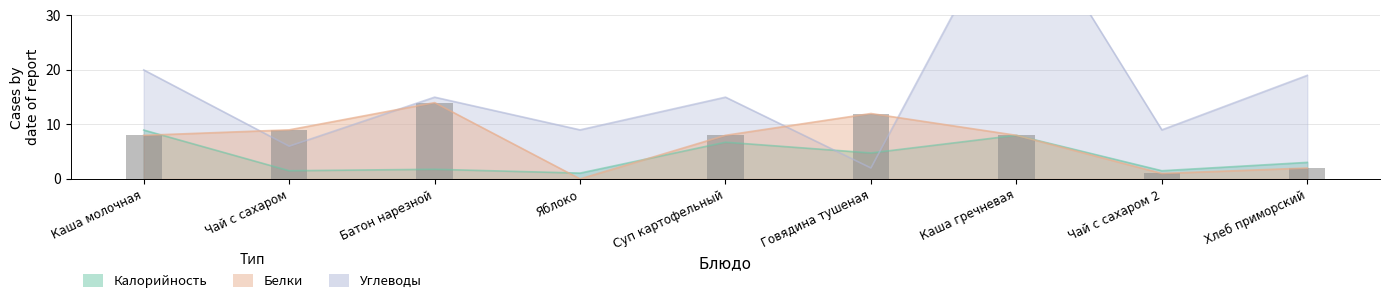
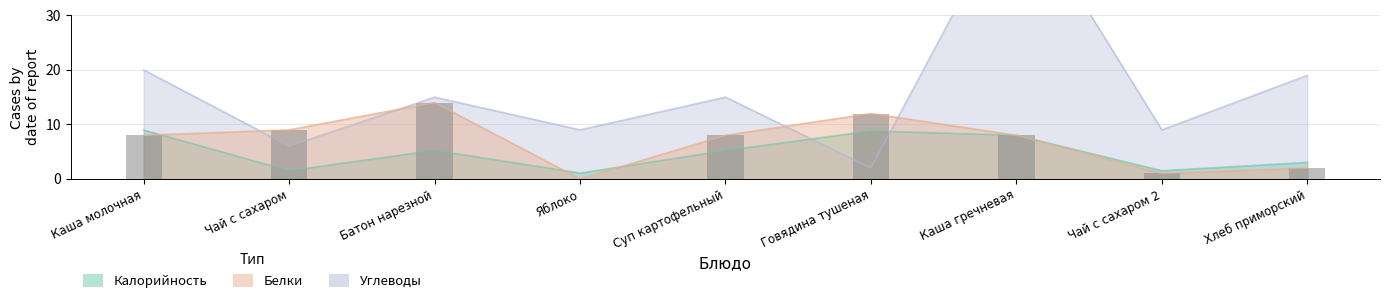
  {
    "Калорийность": {
      "Каша молочная": 9,
      "Чай с сахаром": 2,
-     "Батон нарезной": 2,
+     "Батон нарезной": 5,
      "Яблоко": 1,
-     "Суп картофельный": 7,
-     "Говядина тушеная": 5,
+     "Суп картофельный": 5,
+     "Говядина тушеная": 9,
      "Чай с сахаром 2": 2,
      "Хлеб приморский": 3
    },
    "Белки": {
      "Каша молочная": 8,
      "Чай с сахаром": 9,
      "Батон нарезной": 14,
      "Яблоко": 0,
      "Суп картофельный": 8,
      "Говядина тушеная": 12,
      "Каша гречневая": 8,
      "Чай с сахаром 2": 1,
      "Хлеб приморский": 2
    },
    "Углеводы": {
      "Каша молочная": 20,
      "Чай с сахаром": 6,
      "Батон нарезной": 15,
      "Яблоко": 9,
      "Суп картофельный": 15,
      "Говядина тушеная": 2,
      "Чай с сахаром 2": 9,
      "Хлеб приморский": 19
    }
  }
